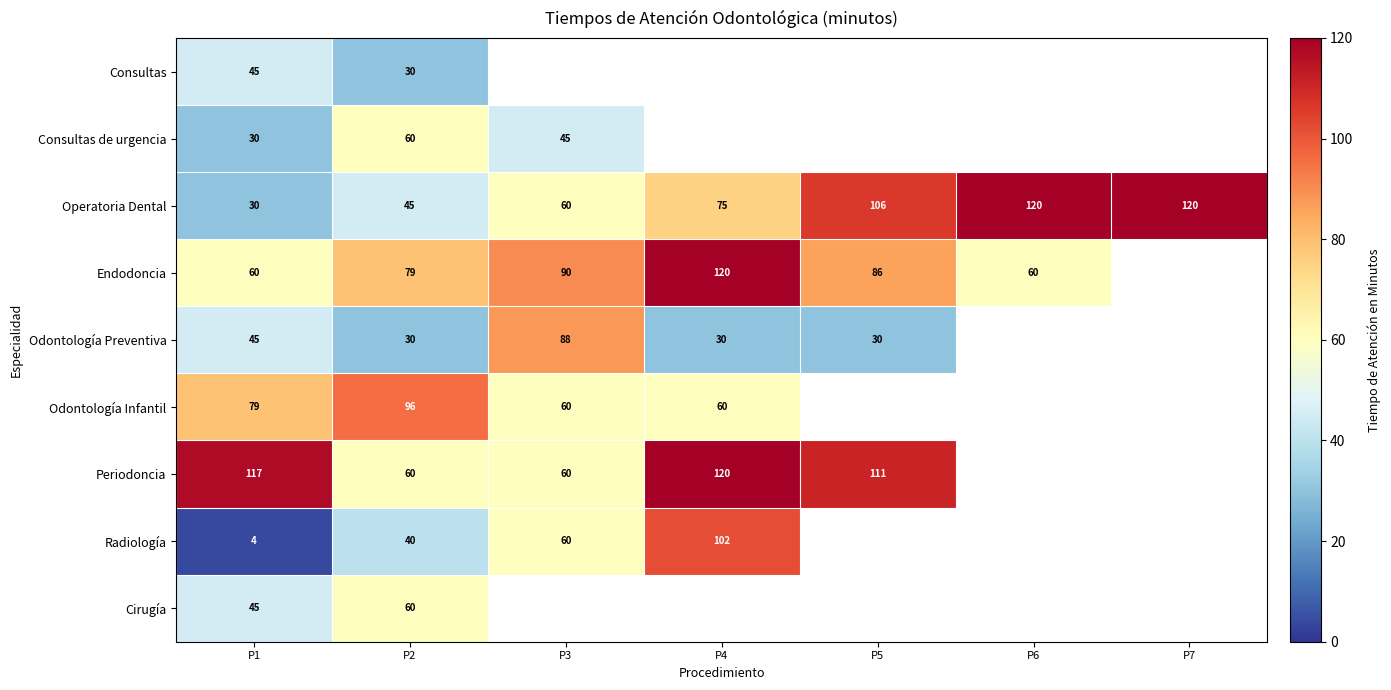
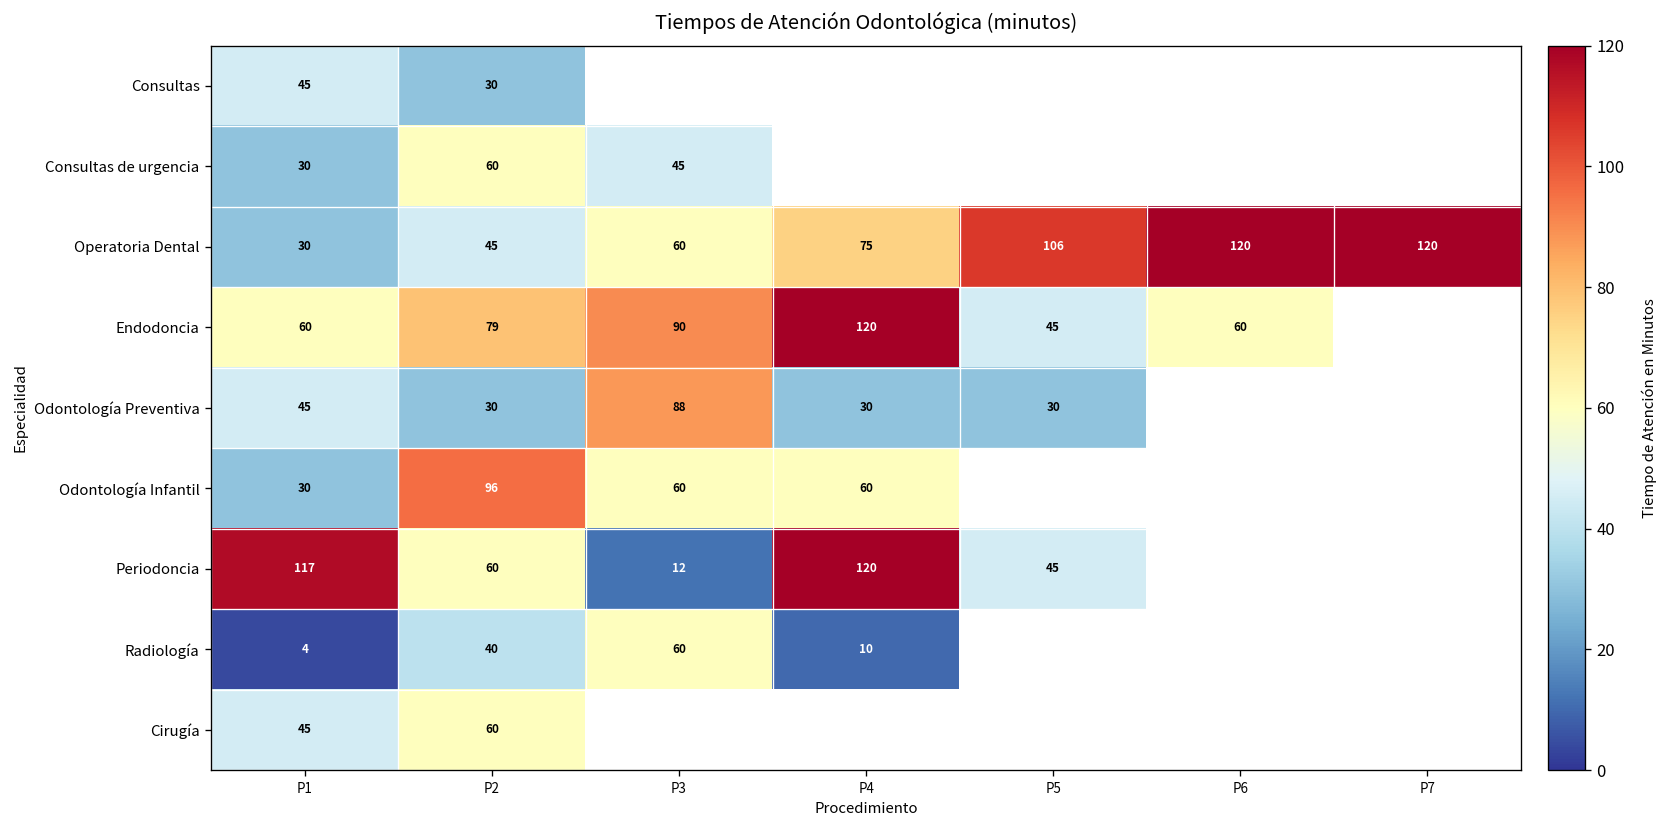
  {
    "Consultas": {
      "P1": 45,
      "P2": 30
    },
    "Consultas de urgencia": {
      "P1": 30,
      "P2": 60,
      "P3": 45
    },
    "Operatoria Dental": {
      "P1": 30,
      "P2": 45,
      "P3": 60,
      "P4": 75,
      "P5": 106,
      "P6": 120,
      "P7": 120
    },
    "Endodoncia": {
      "P1": 60,
      "P2": 79,
      "P3": 90,
      "P4": 120,
-     "P5": 86,
+     "P5": 45,
      "P6": 60
    },
    "Odontología Preventiva": {
      "P1": 45,
      "P2": 30,
      "P3": 88,
      "P4": 30,
      "P5": 30
    },
    "Odontología Infantil": {
-     "P1": 79,
+     "P1": 30,
      "P2": 96,
      "P3": 60,
      "P4": 60
    },
    "Periodoncia": {
      "P1": 117,
      "P2": 60,
-     "P3": 60,
+     "P3": 12,
      "P4": 120,
-     "P5": 111
+     "P5": 45
    },
    "Radiología": {
      "P1": 4,
      "P2": 40,
      "P3": 60,
-     "P4": 102
+     "P4": 10
    },
    "Cirugía": {
      "P1": 45,
      "P2": 60
    }
  }
